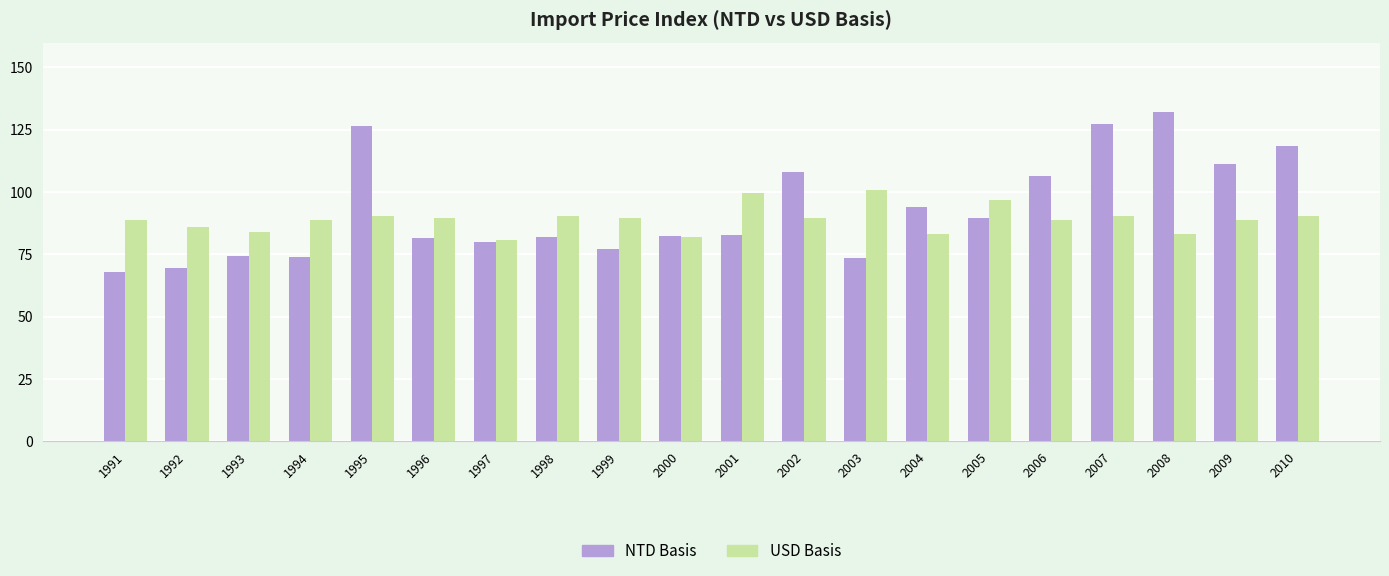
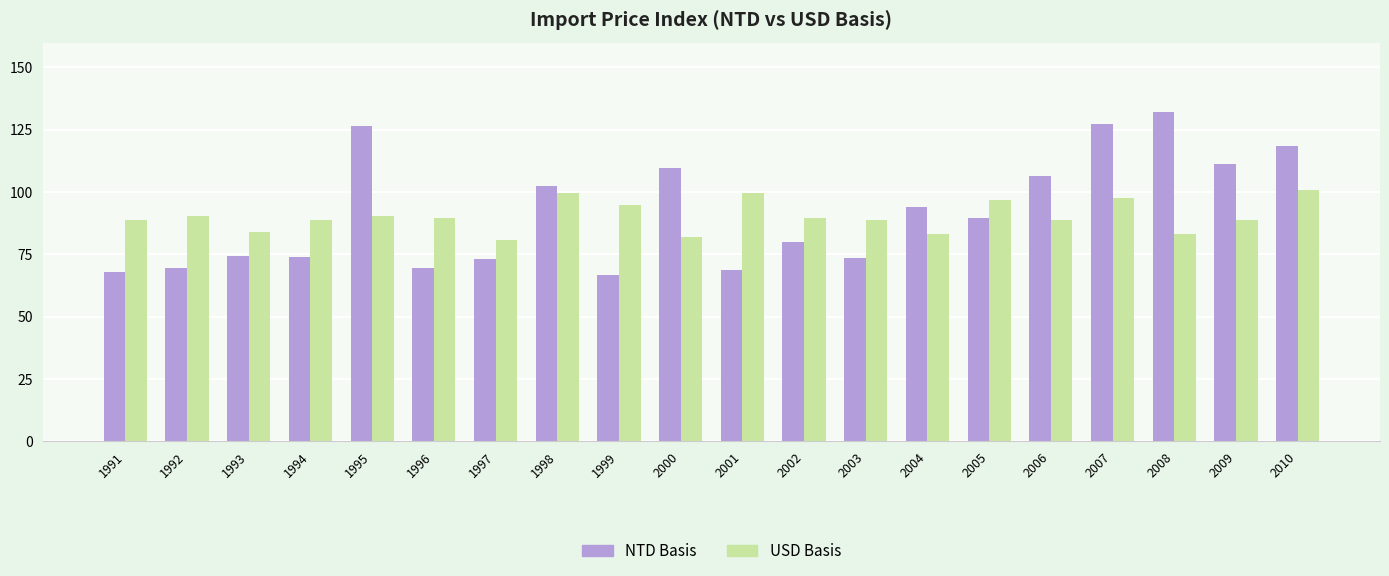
  {
    "NTD Basis": {
      "1991": 68,
      "1992": 70,
      "1993": 74,
      "1994": 74,
      "1995": 127,
-     "1996": 82,
-     "1997": 80,
-     "1998": 82,
-     "1999": 77,
-     "2000": 82,
-     "2001": 83,
-     "2002": 108,
+     "1996": 69,
+     "1997": 73,
+     "1998": 103,
+     "1999": 67,
+     "2000": 110,
+     "2001": 69,
+     "2002": 80,
      "2003": 73,
      "2004": 94,
      "2005": 90,
      "2006": 106,
      "2007": 127,
      "2008": 132,
      "2009": 111,
      "2010": 118
    },
    "USD Basis": {
      "1991": 89,
-     "1992": 86,
+     "1992": 91,
      "1993": 84,
      "1994": 89,
      "1995": 91,
      "1996": 90,
      "1997": 81,
-     "1998": 91,
-     "1999": 90,
+     "1998": 100,
+     "1999": 95,
      "2000": 82,
      "2001": 100,
      "2002": 90,
-     "2003": 101,
+     "2003": 89,
      "2004": 83,
      "2005": 97,
      "2006": 89,
-     "2007": 91,
+     "2007": 98,
      "2008": 83,
      "2009": 89,
-     "2010": 91
+     "2010": 101
    }
  }
